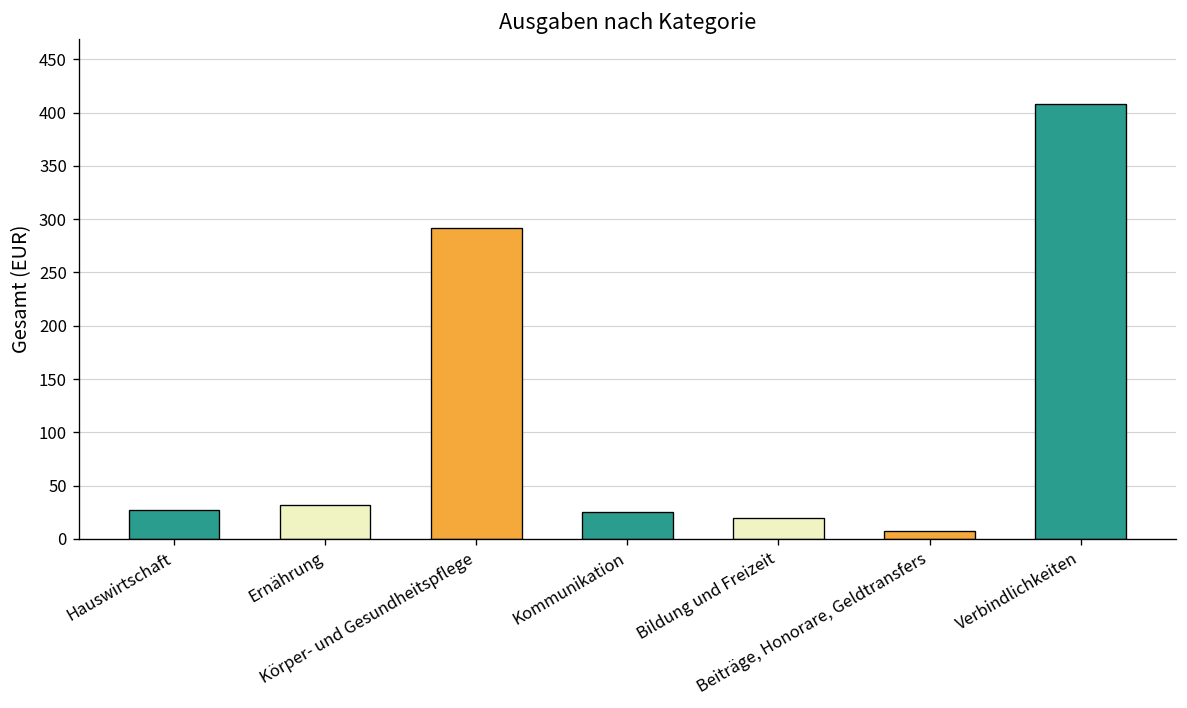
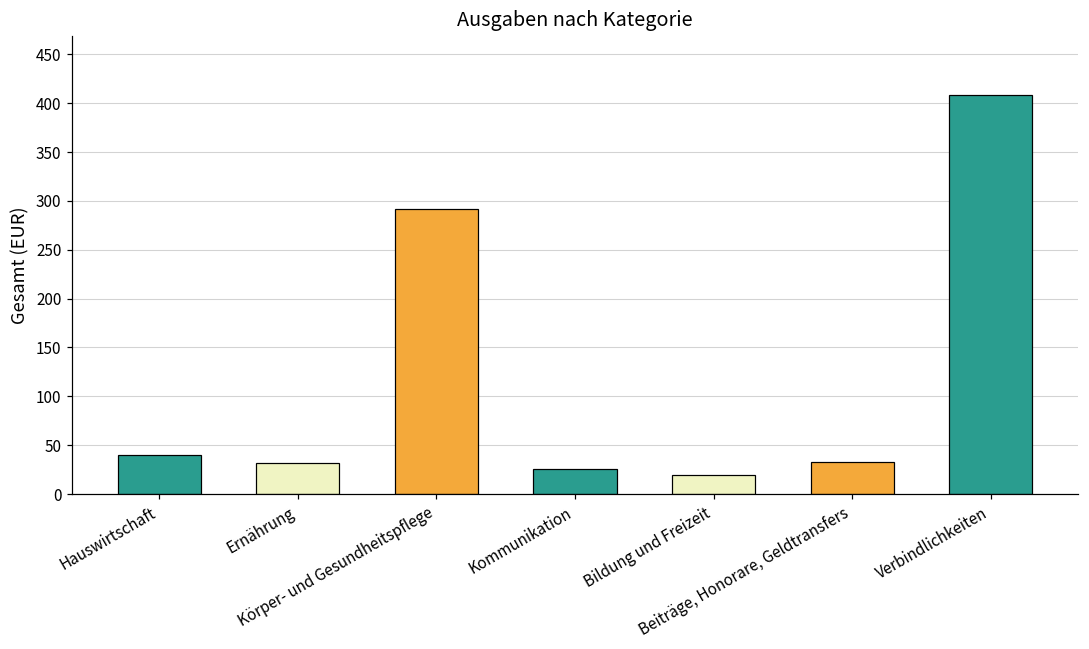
  {
-   "Hauswirtschaft": 30,
+   "Hauswirtschaft": 40,
    "Ernährung": 30,
    "Körper- und Gesundheitspflege": 290,
    "Kommunikation": 30,
    "Bildung und Freizeit": 20,
-   "Beiträge, Honorare, Geldtransfers": 10,
+   "Beiträge, Honorare, Geldtransfers": 30,
    "Verbindlichkeiten": 410
  }
